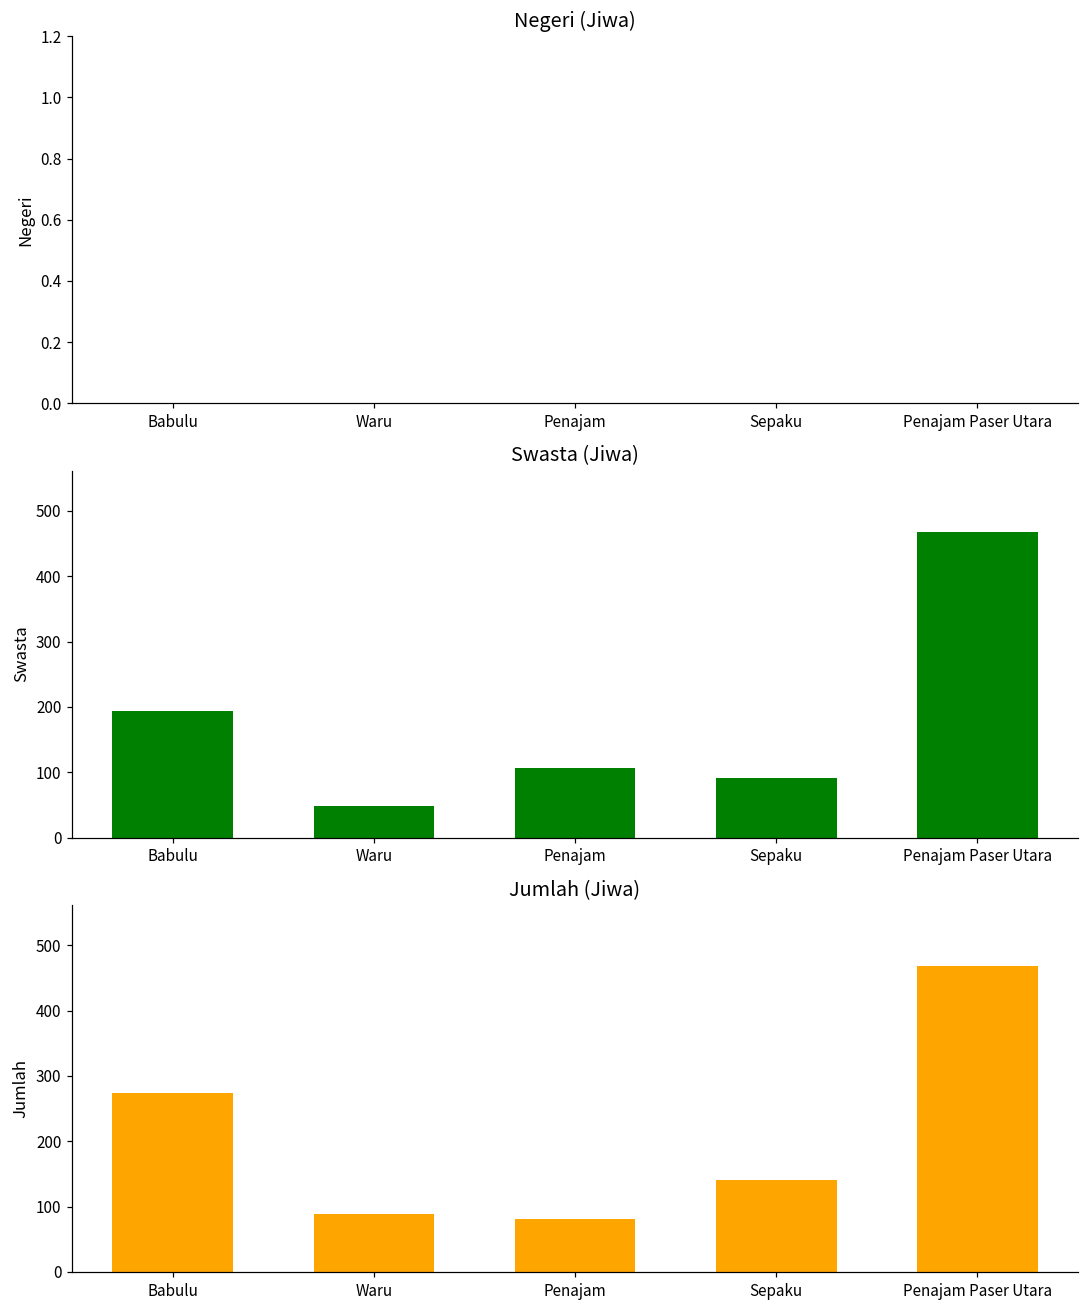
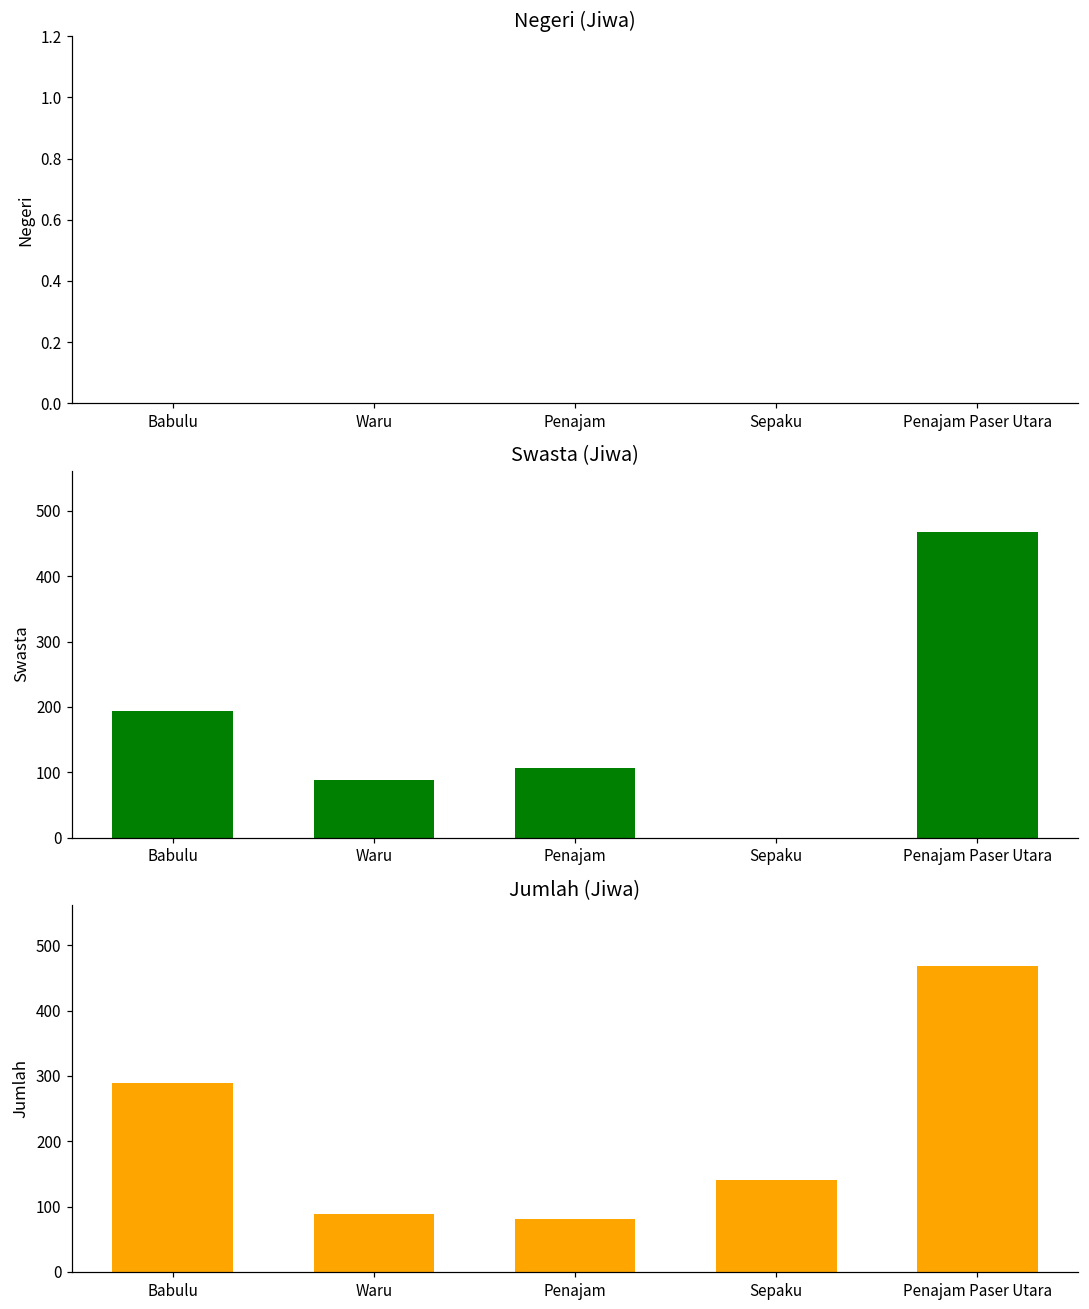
  {
    "Negeri (Jiwa)": {
      "Babulu": 0.00,
      "Waru": 0.00,
      "Penajam": 0.00,
      "Sepaku": 0.00,
      "Penajam Paser Utara": 0.00
    },
    "Swasta (Jiwa)": {
      "Babulu": 190,
-     "Waru": 50,
+     "Waru": 90,
      "Penajam": 110,
-     "Sepaku": 90,
+     "Sepaku": 0,
      "Penajam Paser Utara": 470
    },
    "Jumlah (Jiwa)": {
-     "Babulu": 270,
+     "Babulu": 290,
      "Waru": 90,
      "Penajam": 80,
      "Sepaku": 140,
      "Penajam Paser Utara": 470
    }
  }
